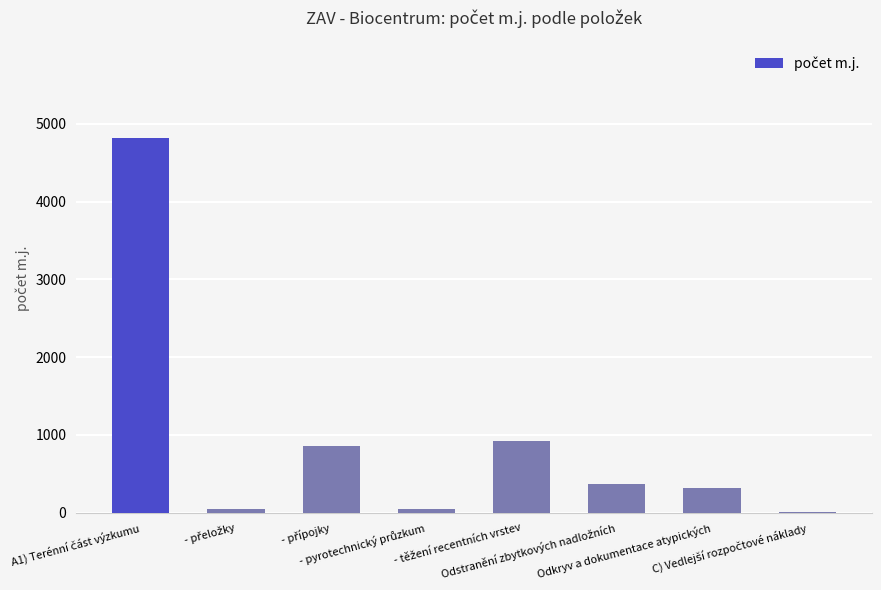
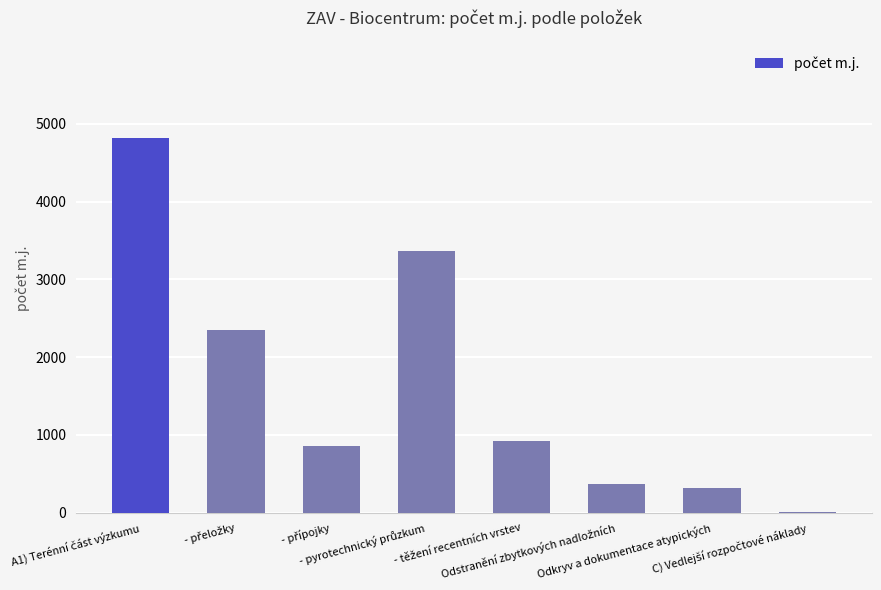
  {
    "A1) Terénní část výzkumu": 4800,
-   "- přeložky": 100,
+   "- přeložky": 2400,
    "- přípojky": 900,
-   "- pyrotechnický průzkum": 100,
+   "- pyrotechnický průzkum": 3400,
    "- těžení recentních vrstev": 900,
    "Odstranění zbytkových nadložních": 400,
    "Odkryv a dokumentace atypických": 300
  }
